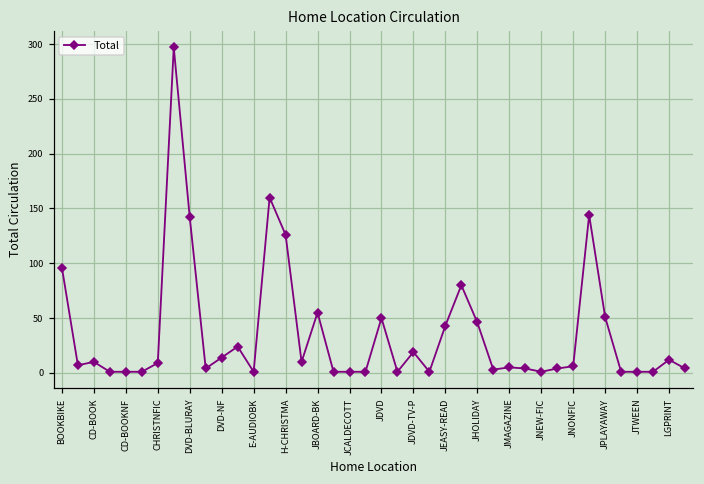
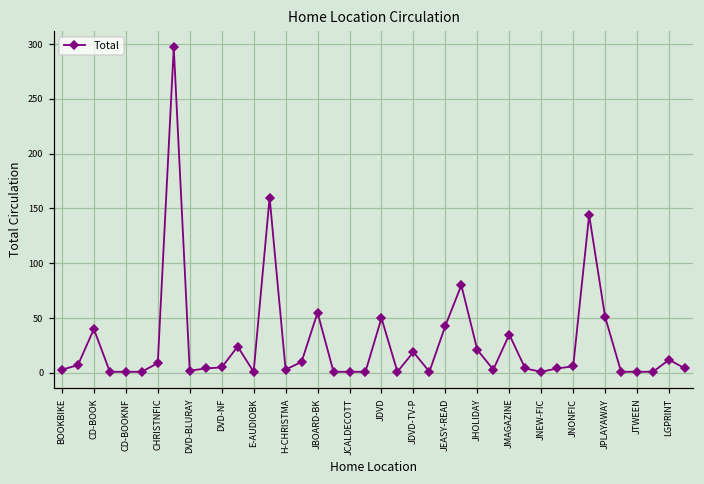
  {
-   "BOOKBIKE": 100,
-   "CD-BOOK": 10,
+   "BOOKBIKE": 0,
+   "CD-BOOK": 40,
    "CD-BOOKNF": 0,
    "CHRISTNFIC": 10,
-   "DVD-BLURAY": 140,
-   "DVD-NF": 14,
+   "DVD-BLURAY": 0,
+   "DVD-NF": 5,
    "E-AUDIOBK": 0,
-   "H-CHRISTMA": 130,
+   "H-CHRISTMA": 0,
    "JBOARD-BK": 60,
    "JCALDECOTT": 0,
    "JDVD": 50,
    "JDVD-TV-P": 20,
    "JEASY-READ": 40,
-   "JHOLIDAY": 50,
-   "JMAGAZINE": 10,
+   "JHOLIDAY": 20,
+   "JMAGAZINE": 40,
    "JNEW-FIC": 0,
    "JNONFIC": 10,
    "JPLAYAWAY": 50,
    "JTWEEN": 0,
    "LGPRINT": 10
  }
